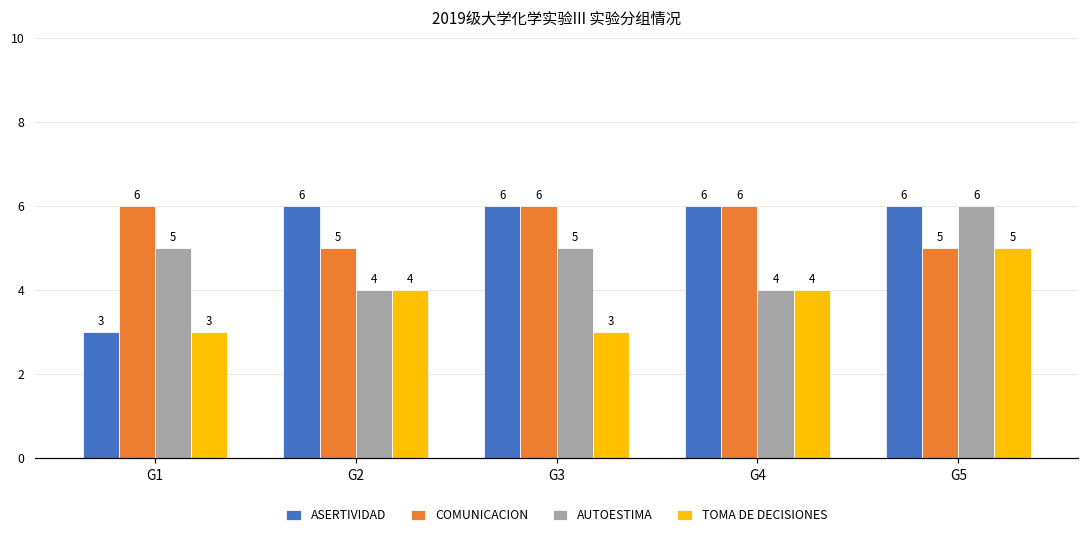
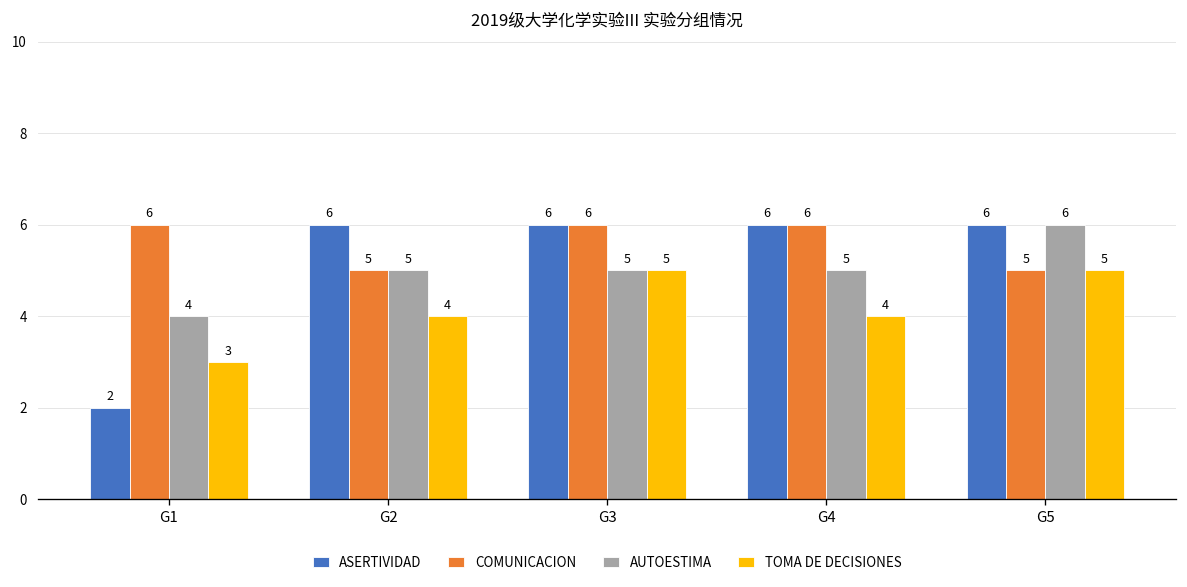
  {
    "ASERTIVIDAD": {
-     "G1": 3,
+     "G1": 2,
      "G2": 6,
      "G3": 6,
      "G4": 6,
      "G5": 6
    },
    "COMUNICACION": {
      "G1": 6,
      "G2": 5,
      "G3": 6,
      "G4": 6,
      "G5": 5
    },
    "AUTOESTIMA": {
-     "G1": 5,
-     "G2": 4,
+     "G1": 4,
+     "G2": 5,
      "G3": 5,
-     "G4": 4,
+     "G4": 5,
      "G5": 6
    },
    "TOMA DE DECISIONES": {
      "G1": 3,
      "G2": 4,
-     "G3": 3,
+     "G3": 5,
      "G4": 4,
      "G5": 5
    }
  }
